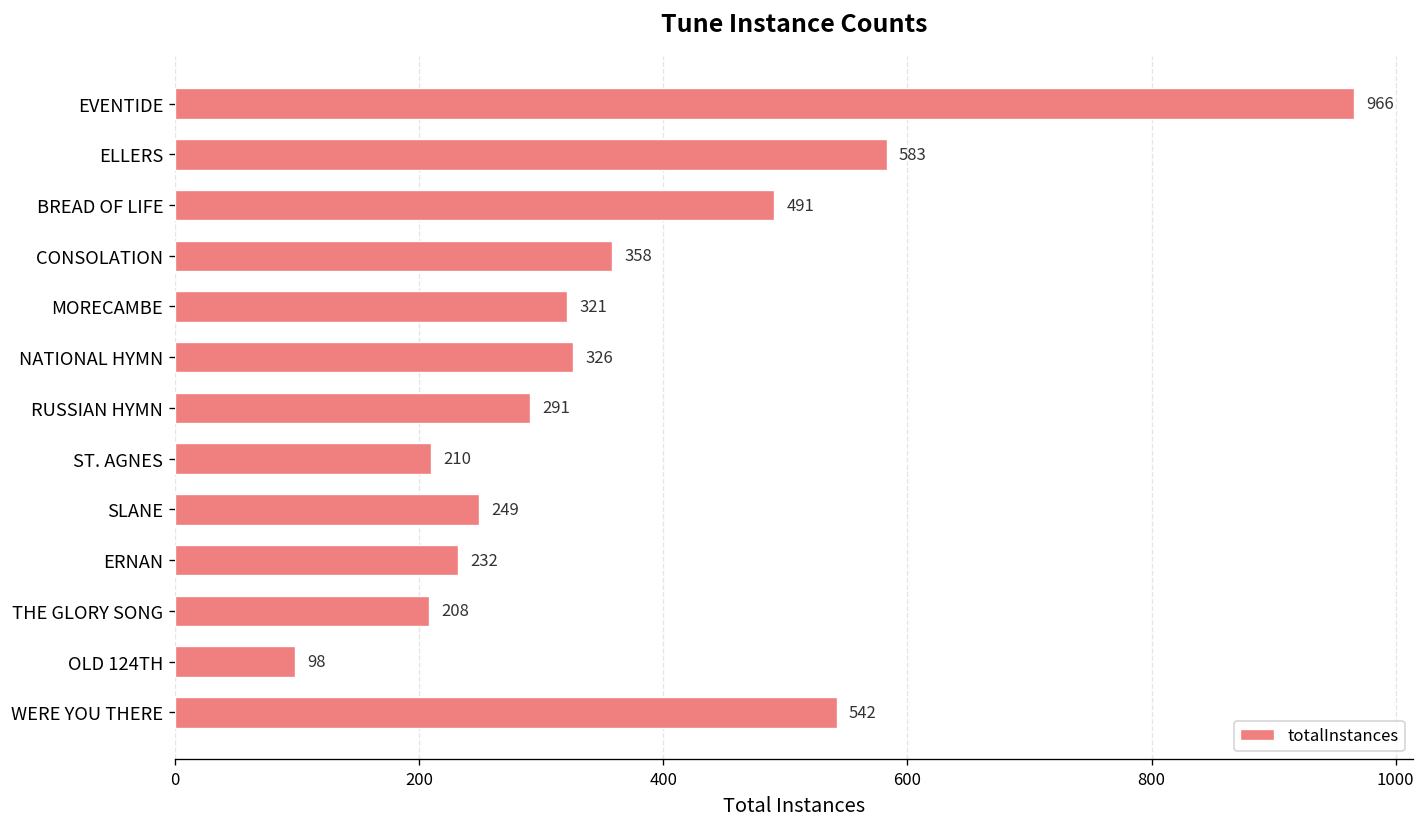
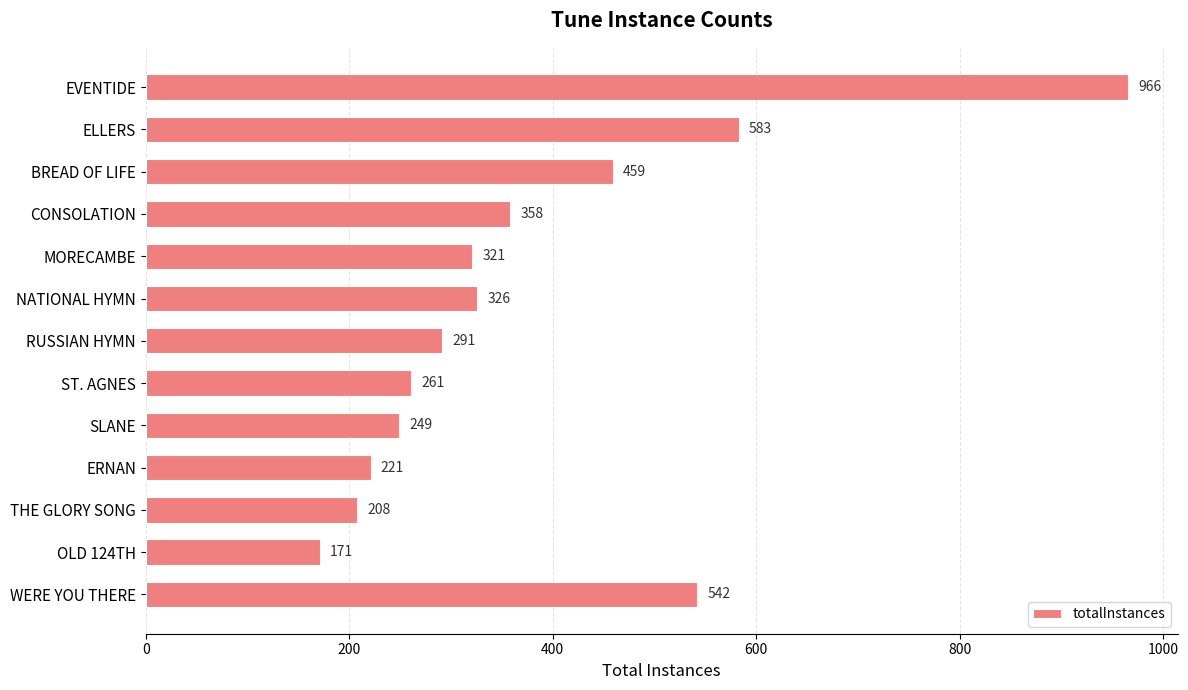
  {
    "EVENTIDE": 966,
    "ELLERS": 583,
-   "BREAD OF LIFE": 491,
+   "BREAD OF LIFE": 459,
    "CONSOLATION": 358,
    "MORECAMBE": 321,
    "NATIONAL HYMN": 326,
    "RUSSIAN HYMN": 291,
-   "ST. AGNES": 210,
+   "ST. AGNES": 261,
    "SLANE": 249,
-   "ERNAN": 232,
+   "ERNAN": 221,
    "THE GLORY SONG": 208,
-   "OLD 124TH": 98,
+   "OLD 124TH": 171,
    "WERE YOU THERE": 542
  }
